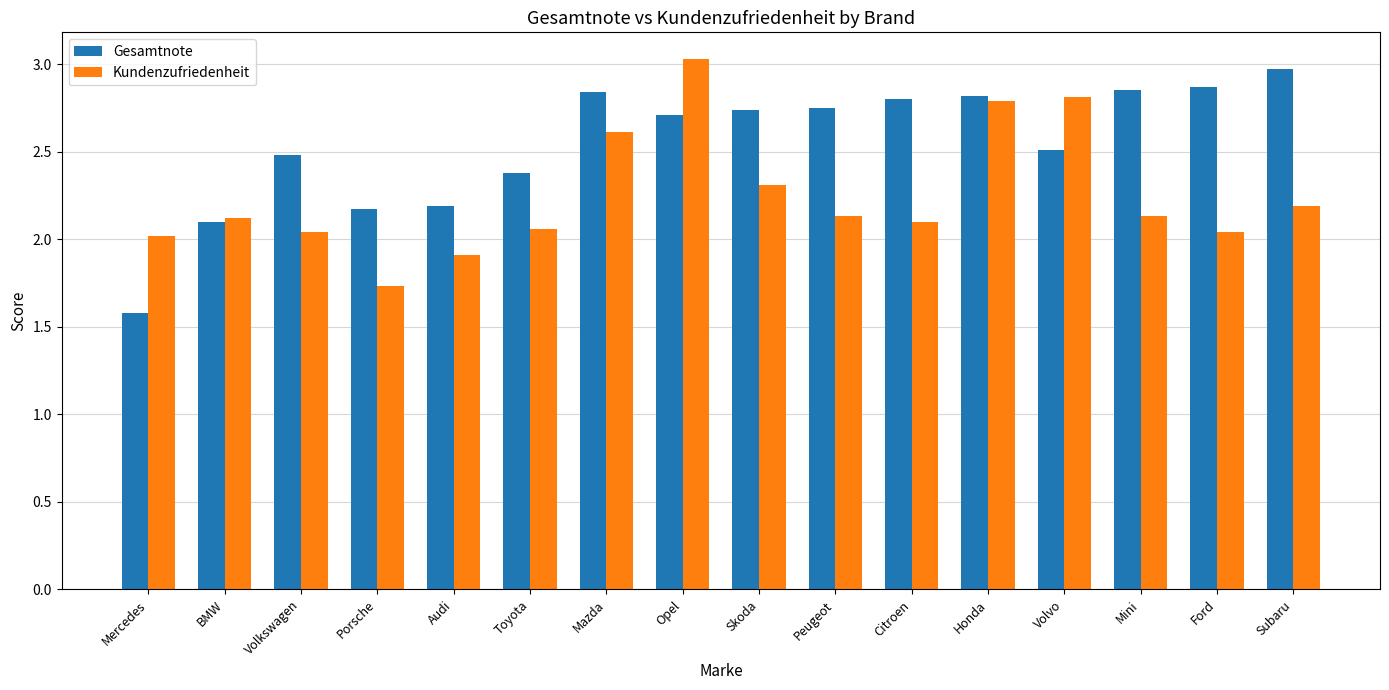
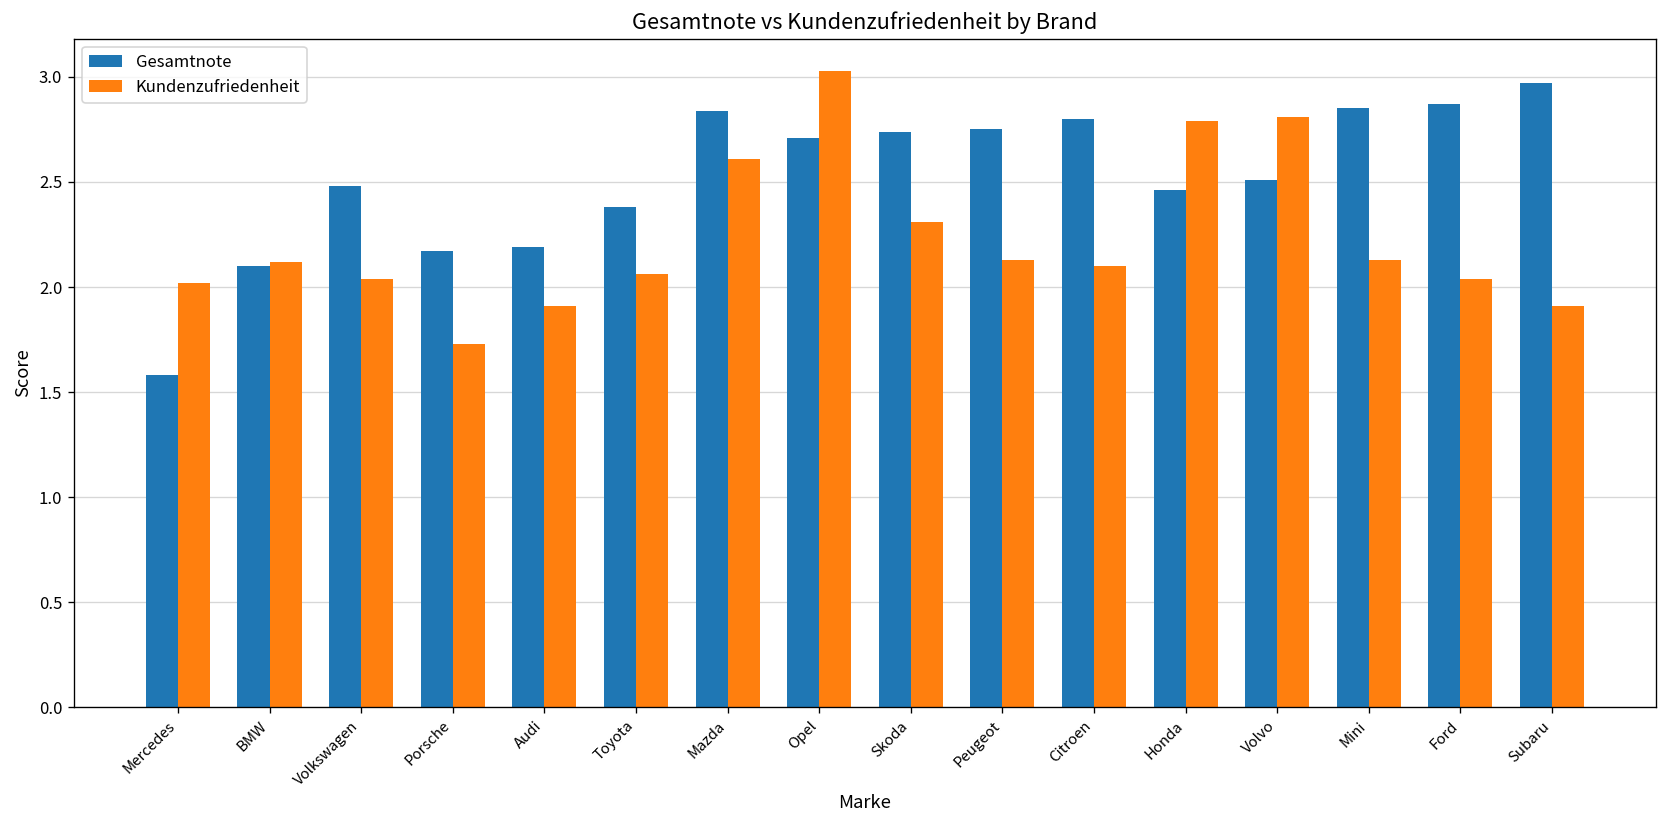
  {
    "Gesamtnote": {
      "Mercedes": 1.58,
      "BMW": 2.10,
      "Volkswagen": 2.48,
      "Porsche": 2.17,
      "Audi": 2.19,
      "Toyota": 2.38,
      "Mazda": 2.84,
      "Opel": 2.71,
      "Skoda": 2.74,
      "Peugeot": 2.75,
      "Citroen": 2.80,
-     "Honda": 2.82,
+     "Honda": 2.46,
      "Volvo": 2.51,
      "Mini": 2.85,
      "Ford": 2.87,
      "Subaru": 2.97
    },
    "Kundenzufriedenheit": {
      "Mercedes": 2.02,
      "BMW": 2.12,
      "Volkswagen": 2.04,
      "Porsche": 1.73,
      "Audi": 1.91,
      "Toyota": 2.06,
      "Mazda": 2.61,
      "Opel": 3.03,
      "Skoda": 2.31,
      "Peugeot": 2.13,
      "Citroen": 2.10,
      "Honda": 2.79,
      "Volvo": 2.81,
      "Mini": 2.13,
      "Ford": 2.04,
-     "Subaru": 2.19
+     "Subaru": 1.91
    }
  }
